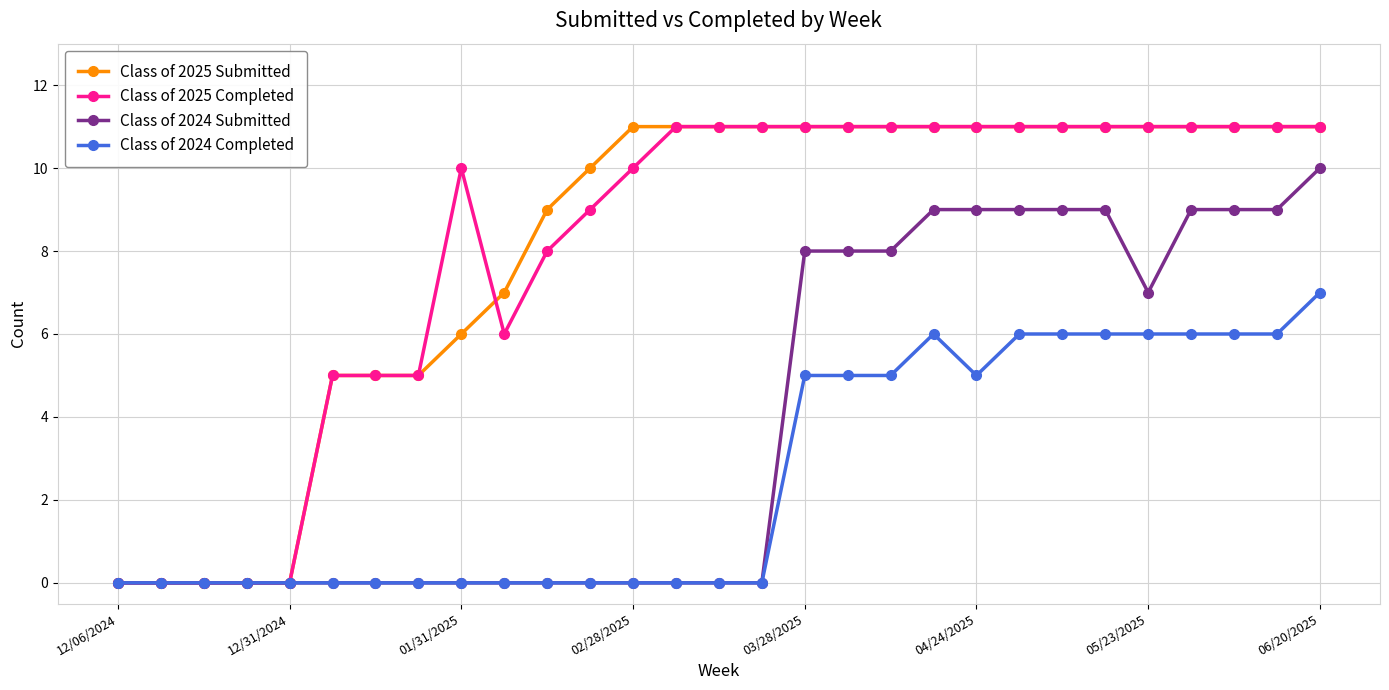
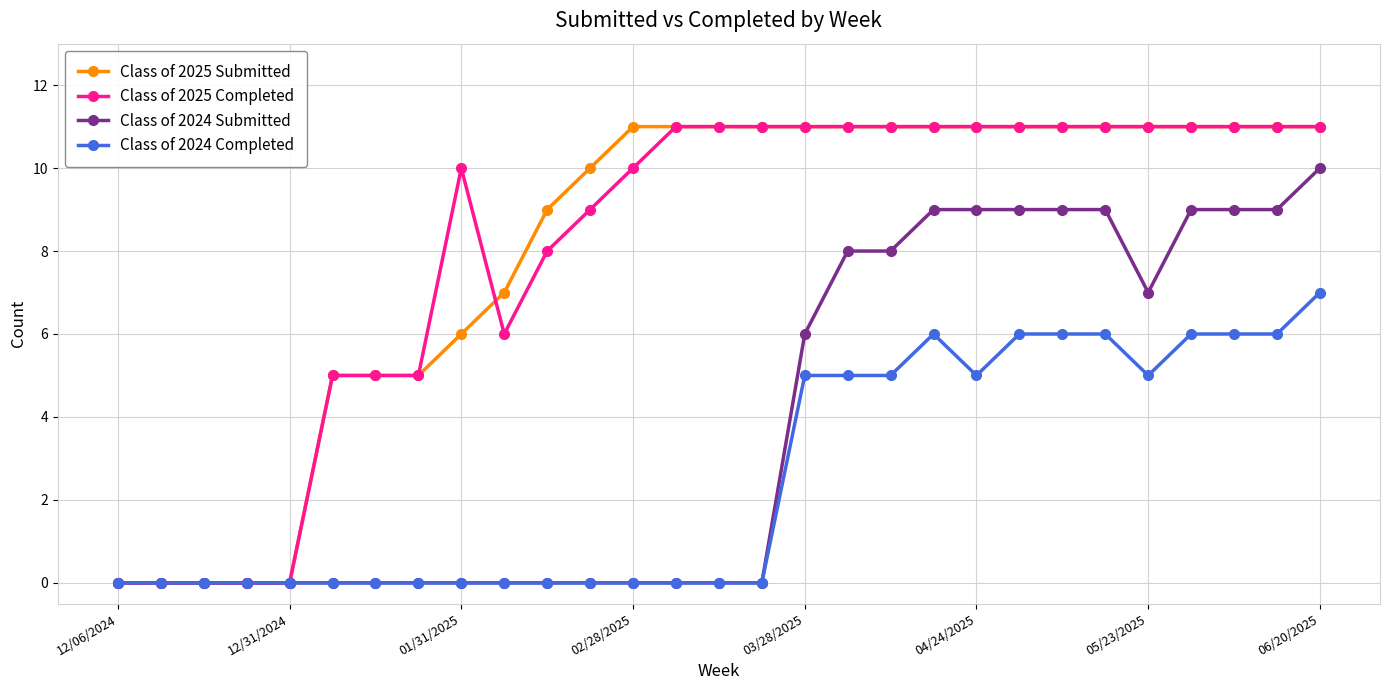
  {
    "Class of 2025 Submitted": {
      "01/31/2025": 6,
      "02/28/2025": 11
    },
    "Class of 2025 Completed": {
      "01/31/2025": 10,
      "02/28/2025": 10
    },
    "Class of 2024 Submitted": {
-     "03/28/2025": 8,
+     "03/28/2025": 6,
      "04/24/2025": 9,
      "05/23/2025": 7,
      "06/20/2025": 10
    },
    "Class of 2024 Completed": {
      "03/28/2025": 5,
      "04/24/2025": 5,
-     "05/23/2025": 6,
+     "05/23/2025": 5,
      "06/20/2025": 7
    }
  }
